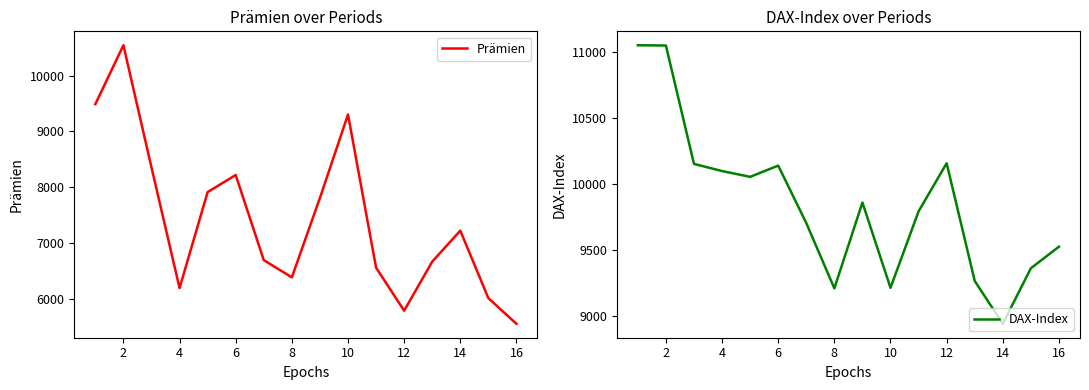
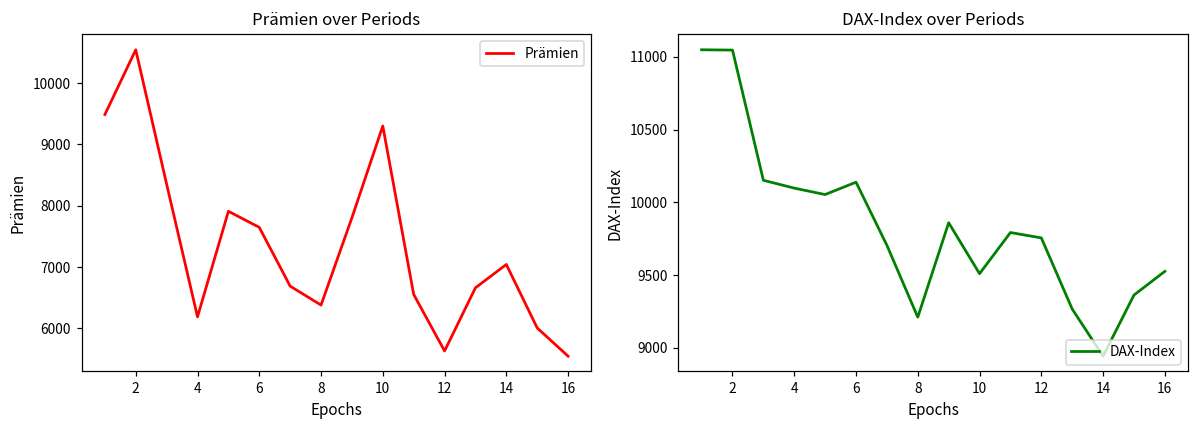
  {
    "Prämien over Periods": {
      "2": 10500,
      "4": 6200,
-     "6": 8200,
+     "6": 7600,
      "8": 6400,
      "10": 9300,
-     "12": 5800,
-     "14": 7200,
+     "12": 5600,
+     "14": 7000,
      "16": 5500
    },
    "DAX-Index over Periods": {
      "2": 11050,
      "4": 10100,
      "6": 10140,
      "8": 9210,
-     "10": 9220,
-     "12": 10160,
+     "10": 9510,
+     "12": 9760,
      "16": 9530
    }
  }
